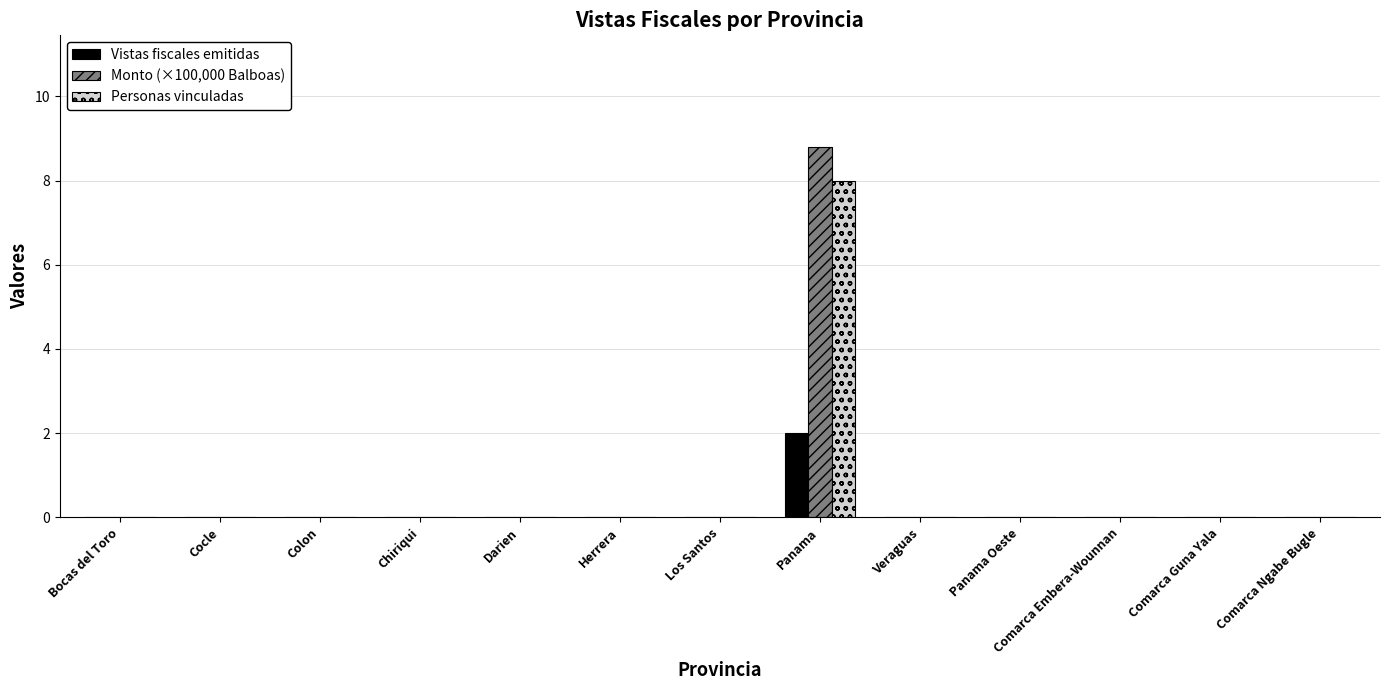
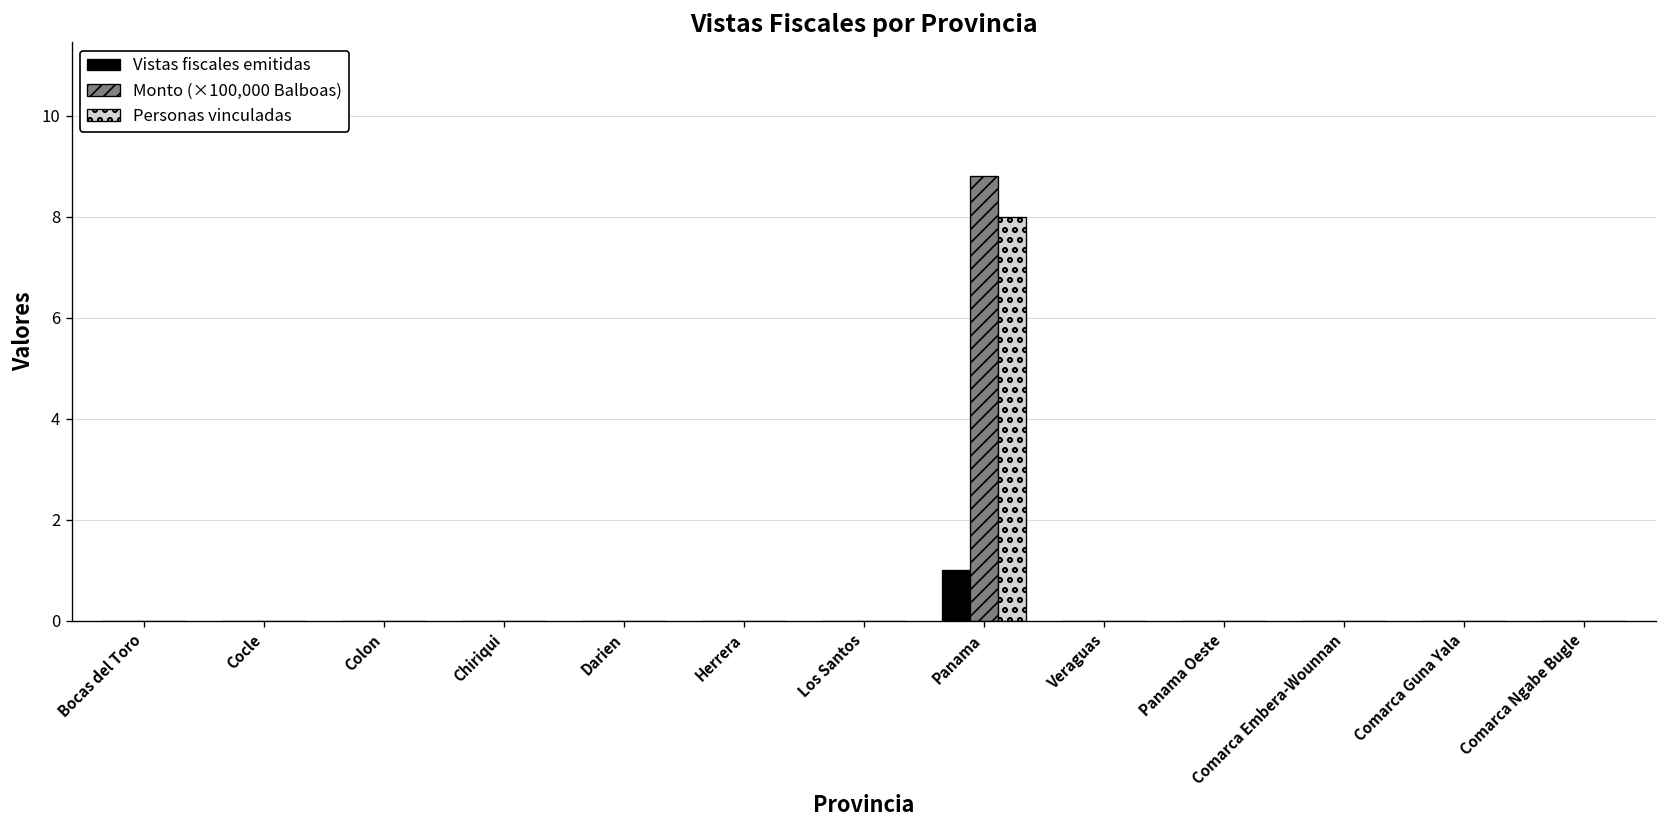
  {
    "Vistas fiscales emitidas": {
      "Bocas del Toro": 0,
      "Cocle": 0,
      "Colon": 0,
      "Chiriqui": 0,
      "Darien": 0,
      "Herrera": 0,
      "Los Santos": 0,
-     "Panama": 2,
+     "Panama": 1,
      "Veraguas": 0,
      "Panama Oeste": 0,
      "Comarca Embera-Wounnan": 0,
      "Comarca Guna Yala": 0,
      "Comarca Ngabe Bugle": 0
    },
    "Monto (×100,000 Balboas)": {
      "Bocas del Toro": 0,
      "Cocle": 0,
      "Colon": 0,
      "Chiriqui": 0,
      "Darien": 0,
      "Herrera": 0,
      "Los Santos": 0,
      "Panama": 8.8,
      "Veraguas": 0,
      "Panama Oeste": 0,
      "Comarca Embera-Wounnan": 0,
      "Comarca Guna Yala": 0,
      "Comarca Ngabe Bugle": 0
    },
    "Personas vinculadas": {
      "Bocas del Toro": 0,
      "Cocle": 0,
      "Colon": 0,
      "Chiriqui": 0,
      "Darien": 0,
      "Herrera": 0,
      "Los Santos": 0,
      "Panama": 8,
      "Veraguas": 0,
      "Panama Oeste": 0,
      "Comarca Embera-Wounnan": 0,
      "Comarca Guna Yala": 0,
      "Comarca Ngabe Bugle": 0
    }
  }
